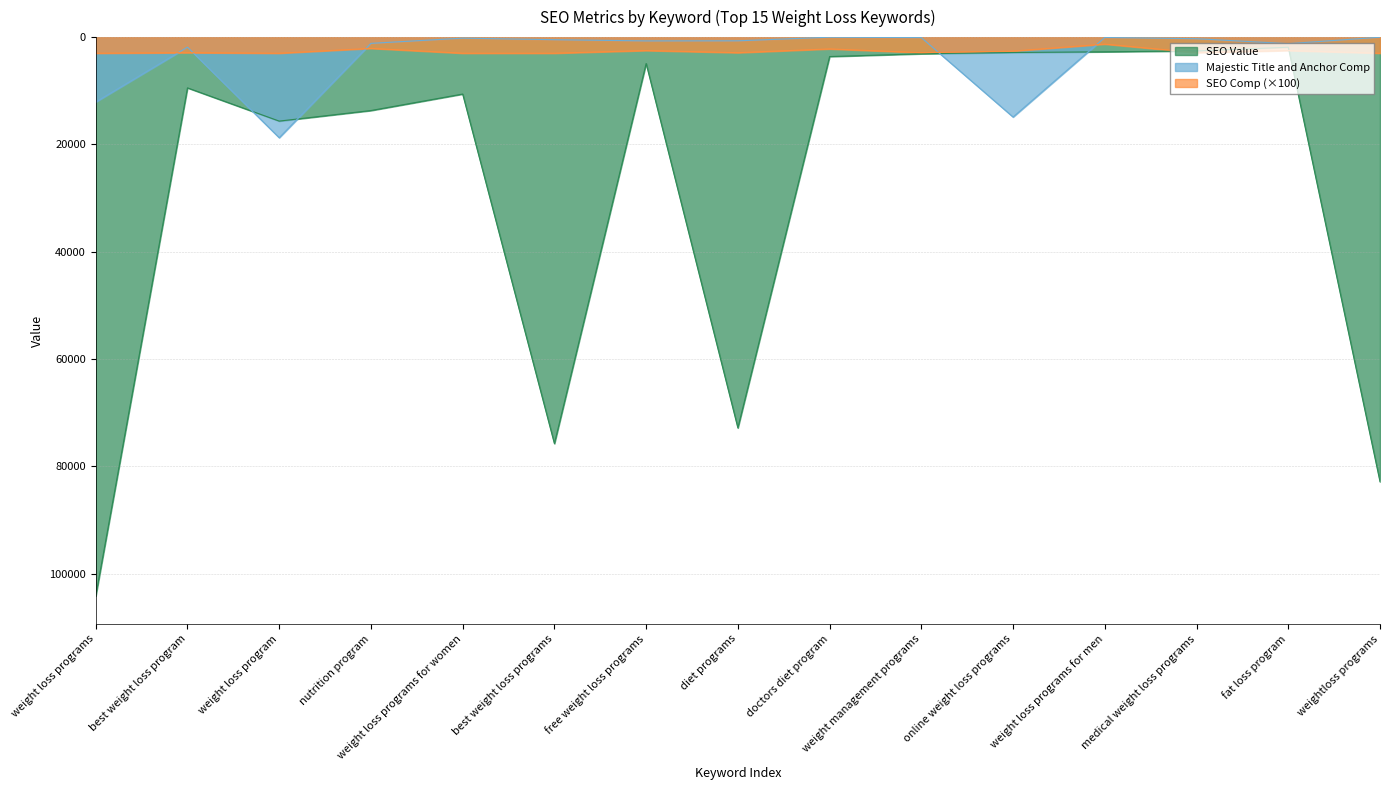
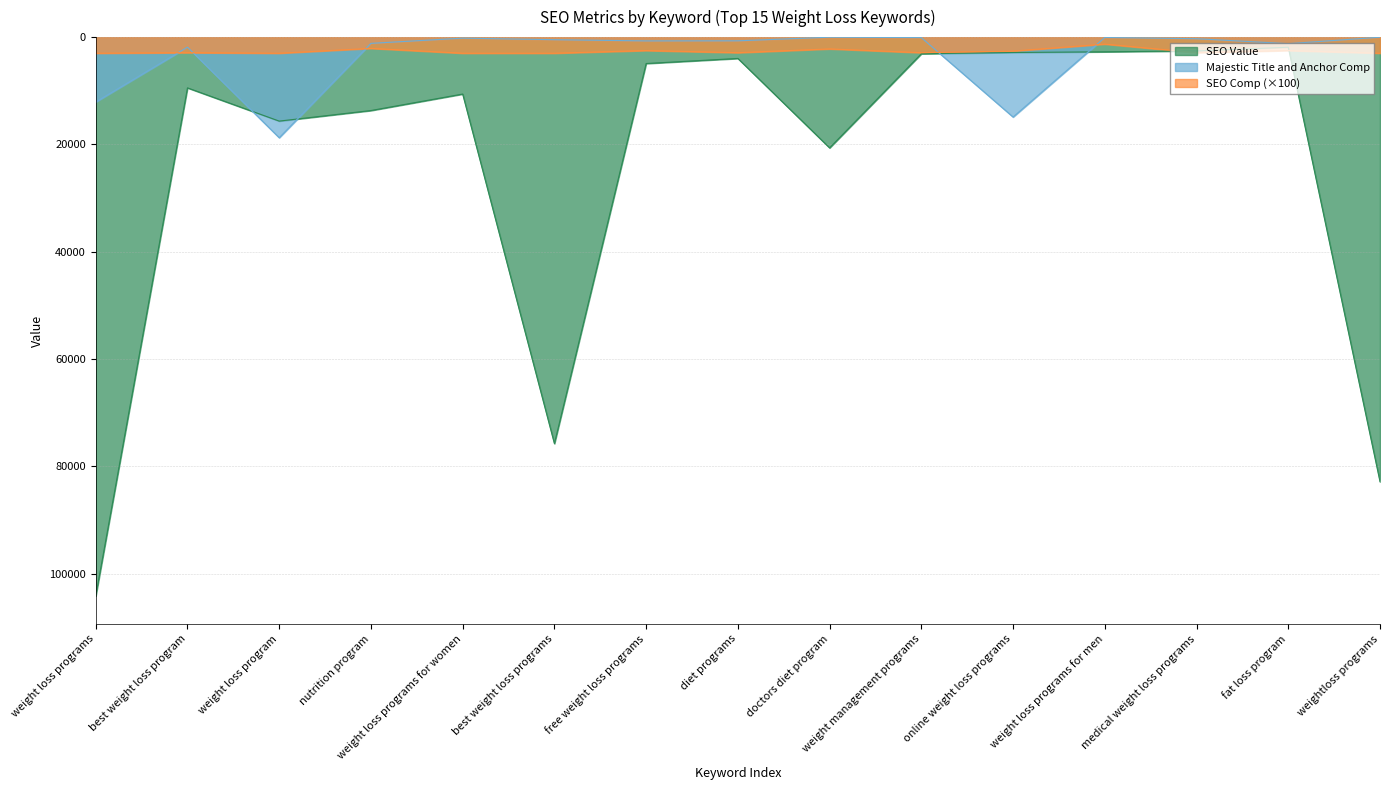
  {
    "SEO Value": {
      "weight loss programs": 104000,
      "best weight loss program": 9000,
      "weight loss program": 16000,
      "nutrition program": 14000,
      "weight loss programs for women": 11000,
      "best weight loss programs": 76000,
      "free weight loss programs": 5000,
-     "diet programs": 73000,
-     "doctors diet program": 4000,
+     "diet programs": 4000,
+     "doctors diet program": 21000,
      "weight loss programs for men": 3000,
      "weightloss programs": 83000
    },
    "Majestic Title and Anchor Comp": {
      "weight loss programs": 12000,
      "best weight loss program": 2000,
      "weight loss program": 19000,
      "nutrition program": 1000,
      "weight loss programs for women": 0,
      "best weight loss programs": 0,
      "free weight loss programs": 1000,
      "diet programs": 1000,
      "doctors diet program": 0,
      "weight management programs": 0,
      "online weight loss programs": 15000,
      "weight loss programs for men": 0,
      "medical weight loss programs": 0,
      "weightloss programs": 0
    },
    "SEO Comp (×100)": {
      "weight loss programs": 3000,
      "best weight loss program": 3000,
      "weight loss program": 3000,
      "nutrition program": 2000,
      "weight loss programs for women": 3000,
      "best weight loss programs": 3000,
      "free weight loss programs": 3000,
      "diet programs": 3000,
      "doctors diet program": 2000,
      "weight loss programs for men": 1000,
      "weightloss programs": 3000
    }
  }
